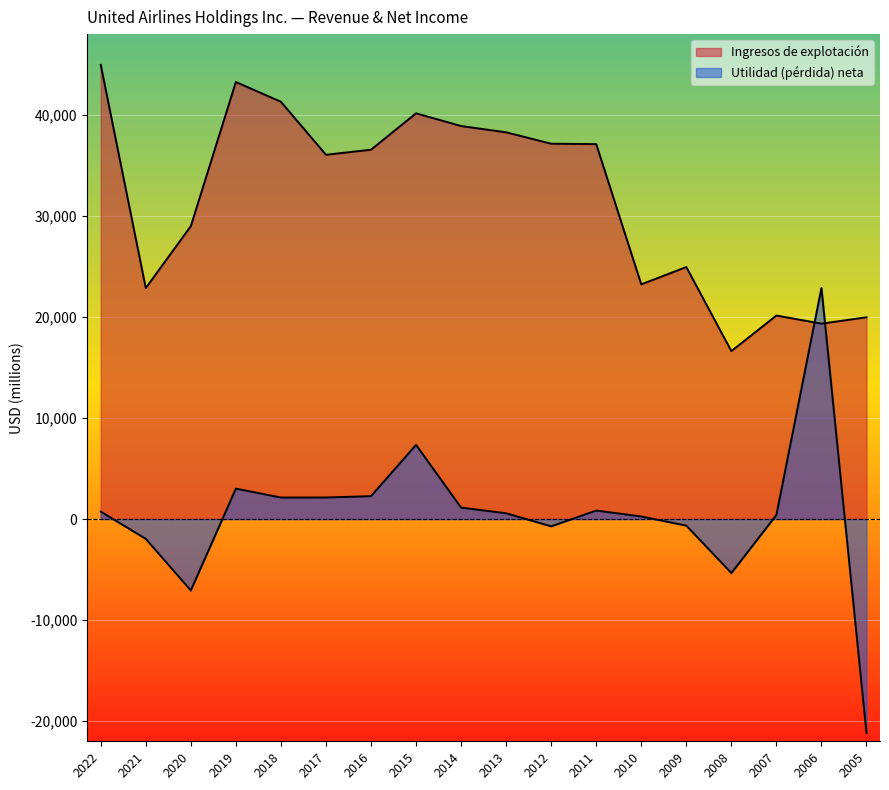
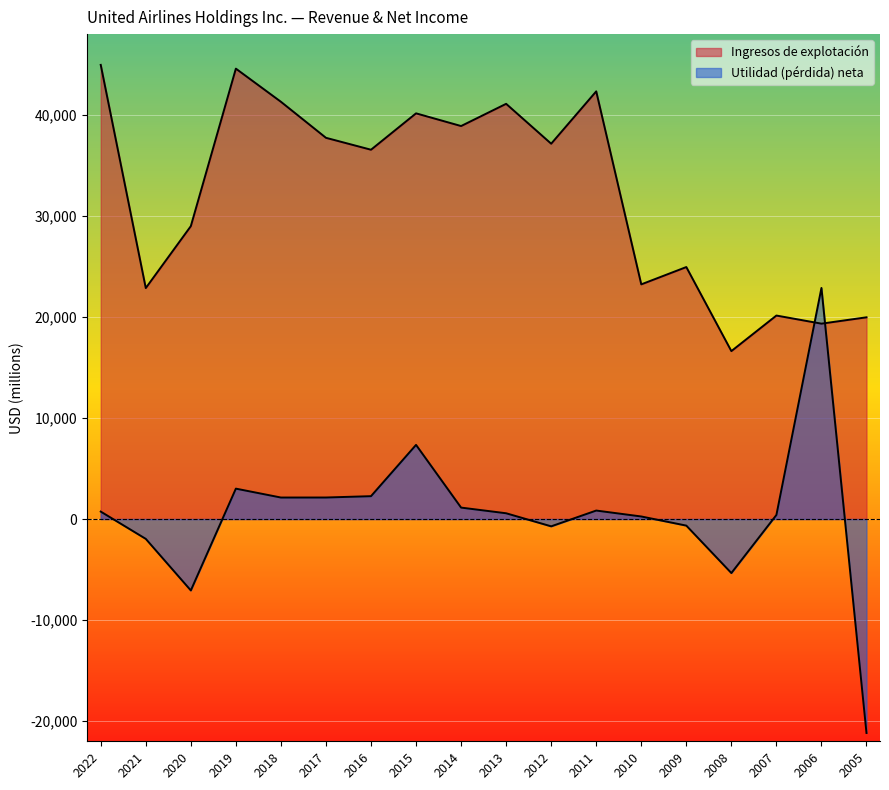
  {
    "Ingresos de explotación": {
      "2022": "45,000",
      "2021": "22,900",
      "2020": "29,000",
-     "2019": "43,300",
+     "2019": "44,600",
      "2018": "41,300",
-     "2017": "36,100",
+     "2017": "37,700",
      "2016": "36,600",
      "2015": "40,200",
      "2014": "38,900",
-     "2013": "38,300",
+     "2013": "41,100",
      "2012": "37,200",
-     "2011": "37,100",
+     "2011": "42,300",
      "2010": "23,200",
      "2009": "24,900",
      "2008": "16,600",
      "2007": "20,100",
      "2006": "19,300",
      "2005": "20,000"
    }
  }
